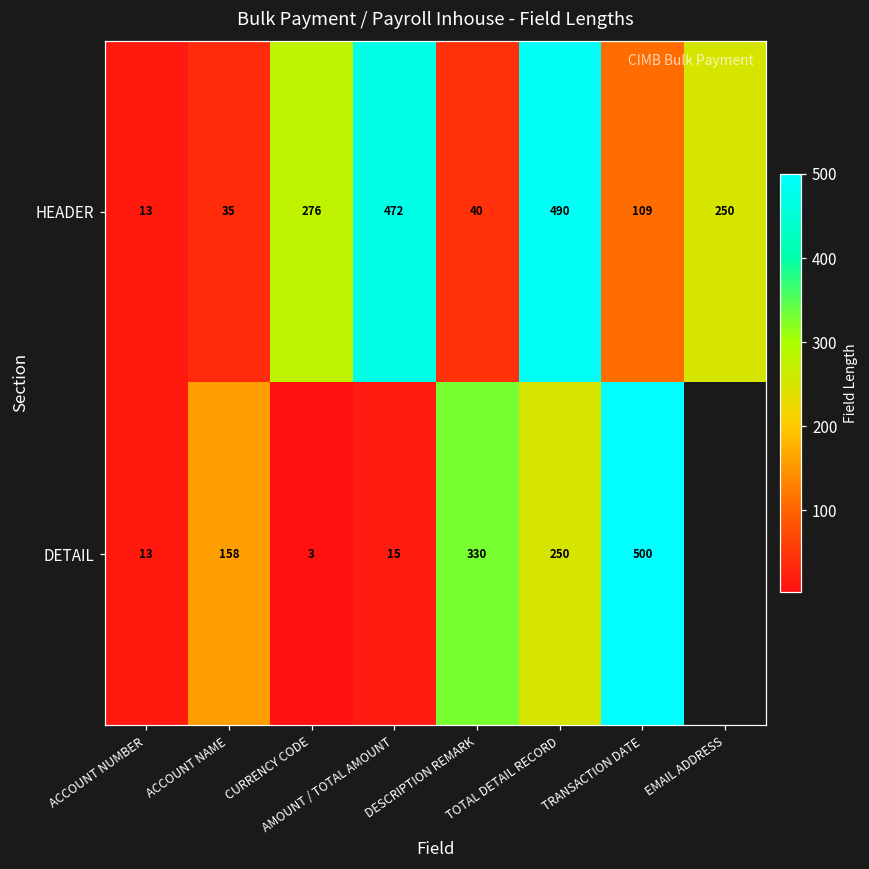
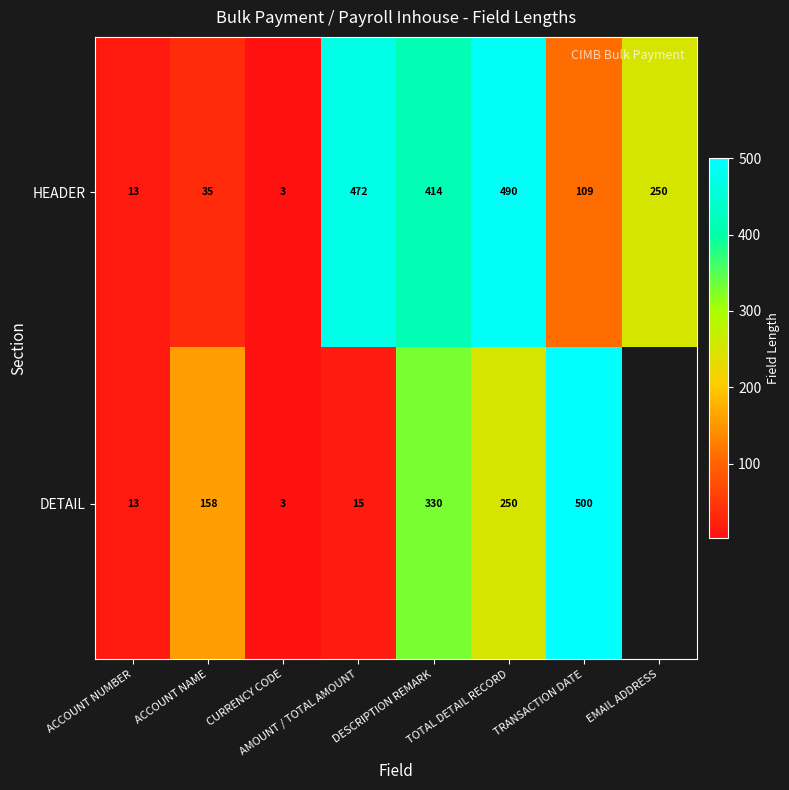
  {
    "HEADER": {
      "ACCOUNT NUMBER": 13,
      "ACCOUNT NAME": 35,
-     "CURRENCY CODE": 276,
+     "CURRENCY CODE": 3,
      "AMOUNT / TOTAL AMOUNT": 472,
-     "DESCRIPTION REMARK": 40,
+     "DESCRIPTION REMARK": 414,
      "TOTAL DETAIL RECORD": 490,
      "TRANSACTION DATE": 109
    },
    "DETAIL": {
      "ACCOUNT NUMBER": 13,
      "ACCOUNT NAME": 158,
      "CURRENCY CODE": 3,
      "AMOUNT / TOTAL AMOUNT": 15,
      "DESCRIPTION REMARK": 330,
      "TOTAL DETAIL RECORD": 250,
      "TRANSACTION DATE": 500
    }
  }
